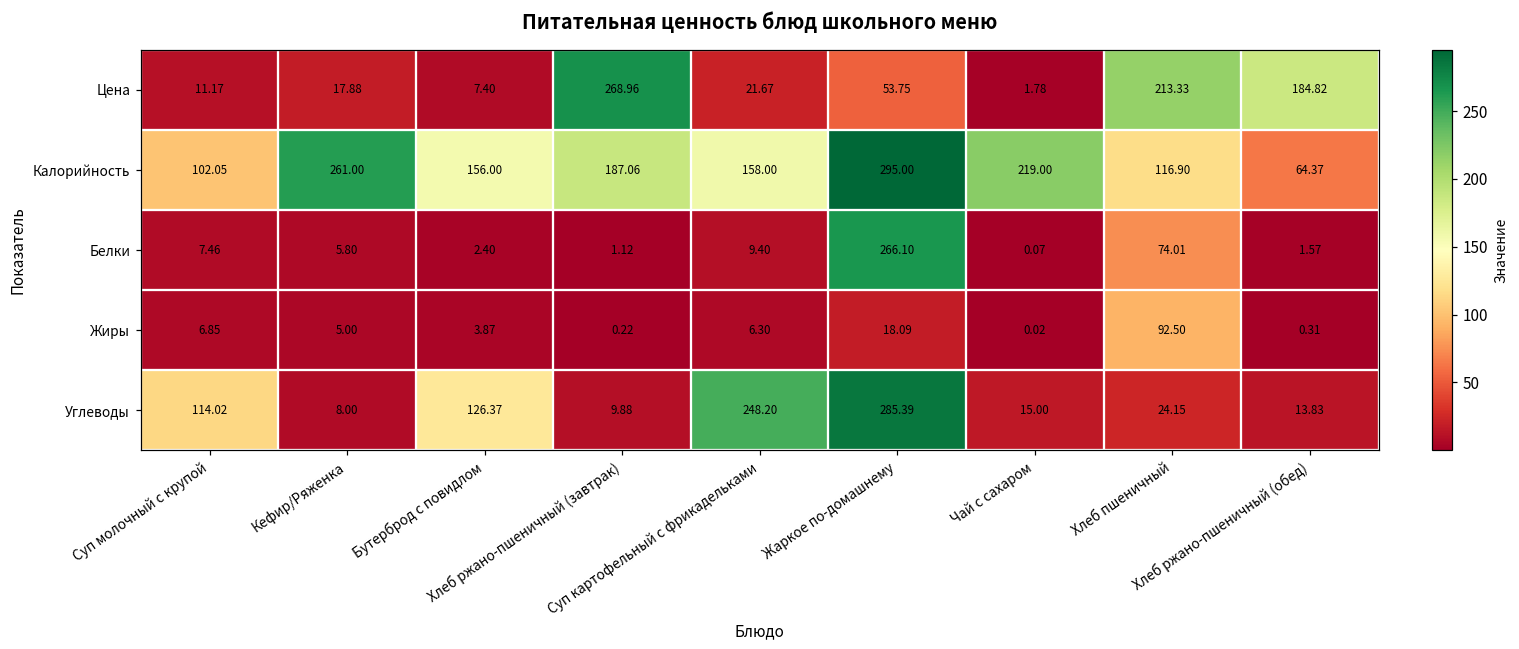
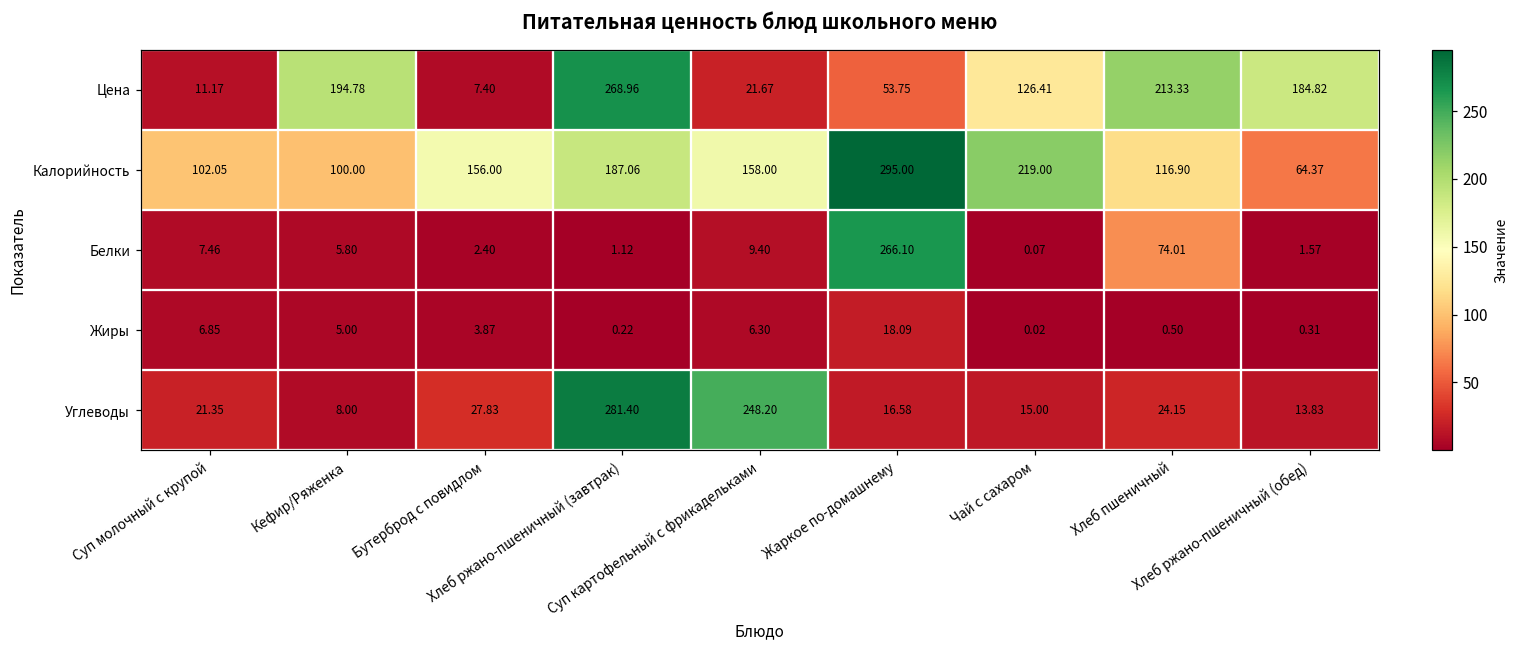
  {
    "Цена": {
      "Суп молочный с крупой": 11.17,
-     "Кефир/Ряженка": 17.88,
+     "Кефир/Ряженка": 194.78,
      "Бутерброд с повидлом": 7.40,
      "Хлеб ржано-пшеничный (завтрак)": 268.96,
      "Суп картофельный с фрикадельками": 21.67,
      "Жаркое по-домашнему": 53.75,
-     "Чай с сахаром": 1.78,
+     "Чай с сахаром": 126.41,
      "Хлеб пшеничный": 213.33,
      "Хлеб ржано-пшеничный (обед)": 184.82
    },
    "Калорийность": {
      "Суп молочный с крупой": 102.05,
-     "Кефир/Ряженка": 261.00,
+     "Кефир/Ряженка": 100.00,
      "Бутерброд с повидлом": 156.00,
      "Хлеб ржано-пшеничный (завтрак)": 187.06,
      "Суп картофельный с фрикадельками": 158.00,
      "Жаркое по-домашнему": 295.00,
      "Чай с сахаром": 219.00,
      "Хлеб пшеничный": 116.90,
      "Хлеб ржано-пшеничный (обед)": 64.37
    },
    "Белки": {
      "Суп молочный с крупой": 7.46,
      "Кефир/Ряженка": 5.80,
      "Бутерброд с повидлом": 2.40,
      "Хлеб ржано-пшеничный (завтрак)": 1.12,
      "Суп картофельный с фрикадельками": 9.40,
      "Жаркое по-домашнему": 266.10,
      "Чай с сахаром": 0.07,
      "Хлеб пшеничный": 74.01,
      "Хлеб ржано-пшеничный (обед)": 1.57
    },
    "Жиры": {
      "Суп молочный с крупой": 6.85,
      "Кефир/Ряженка": 5.00,
      "Бутерброд с повидлом": 3.87,
      "Хлеб ржано-пшеничный (завтрак)": 0.22,
      "Суп картофельный с фрикадельками": 6.30,
      "Жаркое по-домашнему": 18.09,
      "Чай с сахаром": 0.02,
-     "Хлеб пшеничный": 92.50,
+     "Хлеб пшеничный": 0.50,
      "Хлеб ржано-пшеничный (обед)": 0.31
    },
    "Углеводы": {
-     "Суп молочный с крупой": 114.02,
+     "Суп молочный с крупой": 21.35,
      "Кефир/Ряженка": 8.00,
-     "Бутерброд с повидлом": 126.37,
-     "Хлеб ржано-пшеничный (завтрак)": 9.88,
+     "Бутерброд с повидлом": 27.83,
+     "Хлеб ржано-пшеничный (завтрак)": 281.40,
      "Суп картофельный с фрикадельками": 248.20,
-     "Жаркое по-домашнему": 285.39,
+     "Жаркое по-домашнему": 16.58,
      "Чай с сахаром": 15.00,
      "Хлеб пшеничный": 24.15,
      "Хлеб ржано-пшеничный (обед)": 13.83
    }
  }
